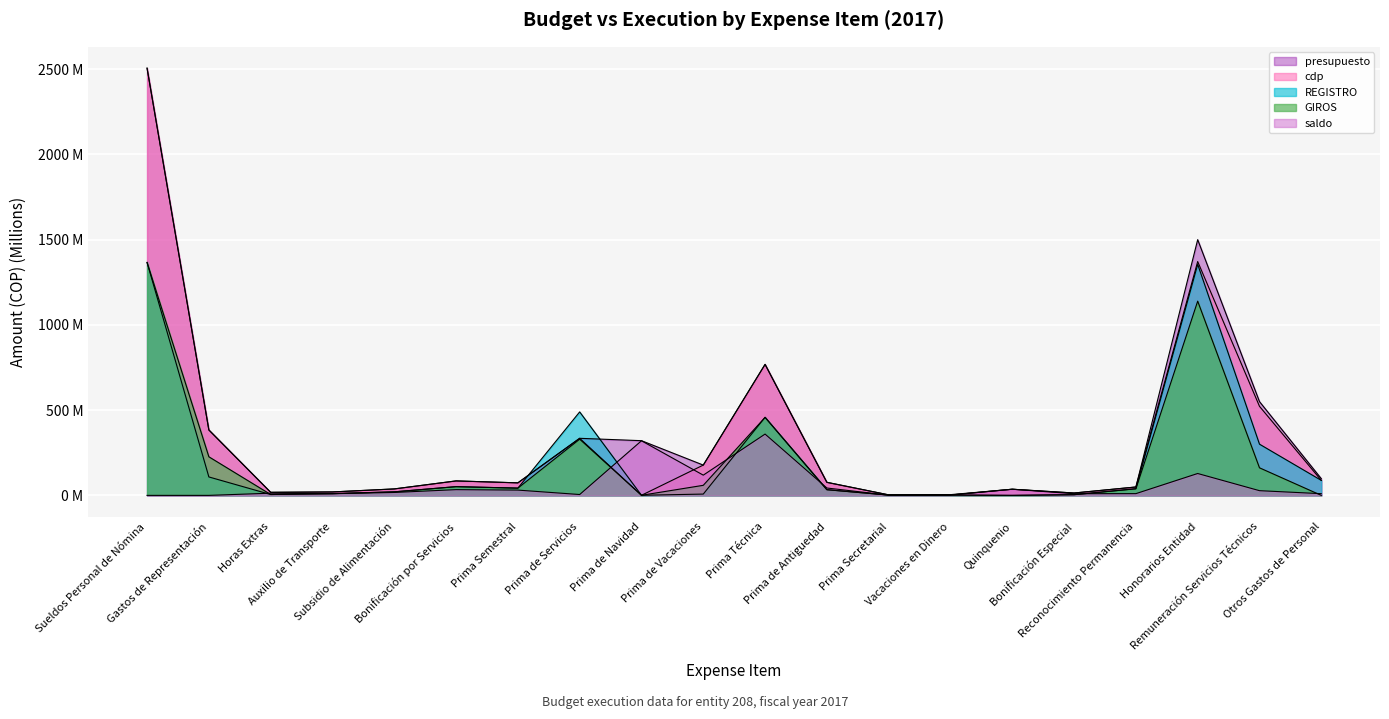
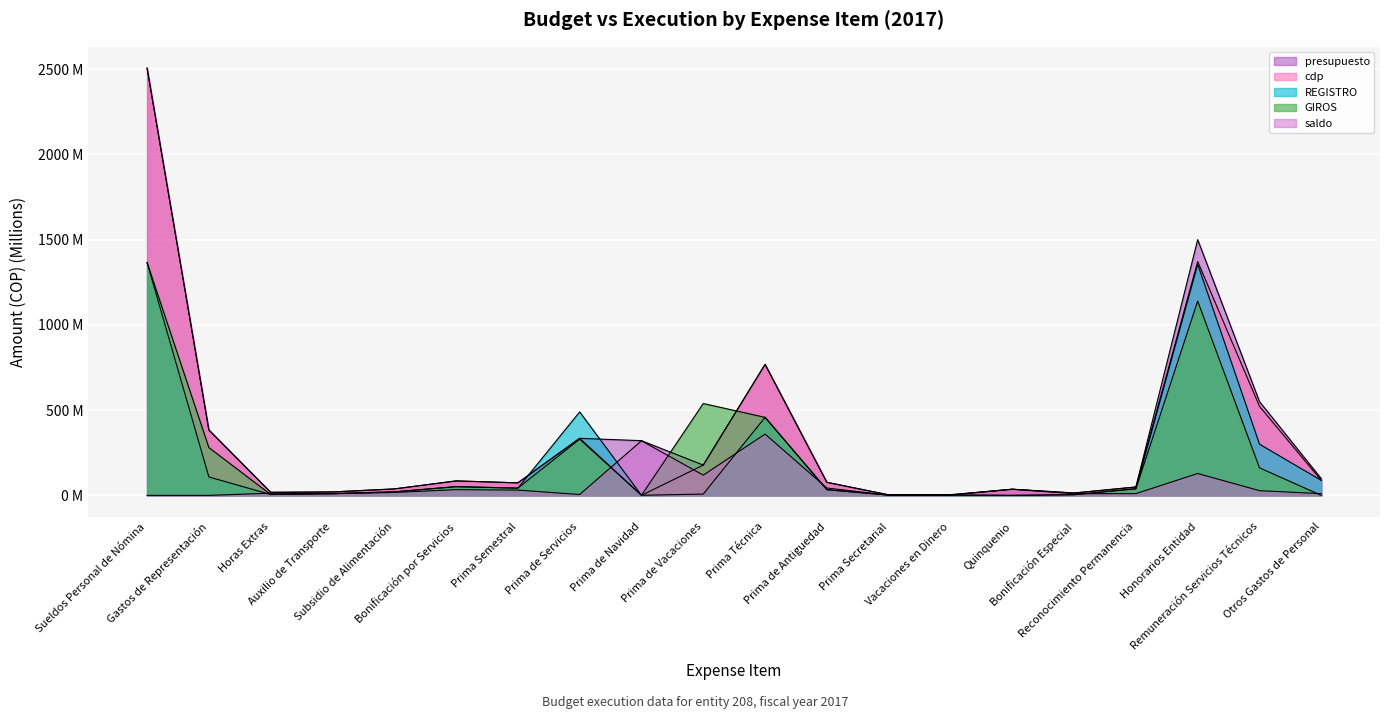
  {
    "REGISTRO": {
      "Gastos de Representación": 110000000,
      "Prima de Servicios": 490000000,
      "Prima de Vacaciones": 10000000,
      "Honorarios Entidad": 1360000000,
      "Remuneración Servicios Técnicos": 300000000
    },
    "GIROS": {
-     "Gastos de Representación": 230000000,
-     "Prima de Vacaciones": 60000000,
+     "Gastos de Representación": 280000000,
+     "Prima de Vacaciones": 540000000,
      "Honorarios Entidad": 1140000000,
      "Remuneración Servicios Técnicos": 160000000
    }
  }
